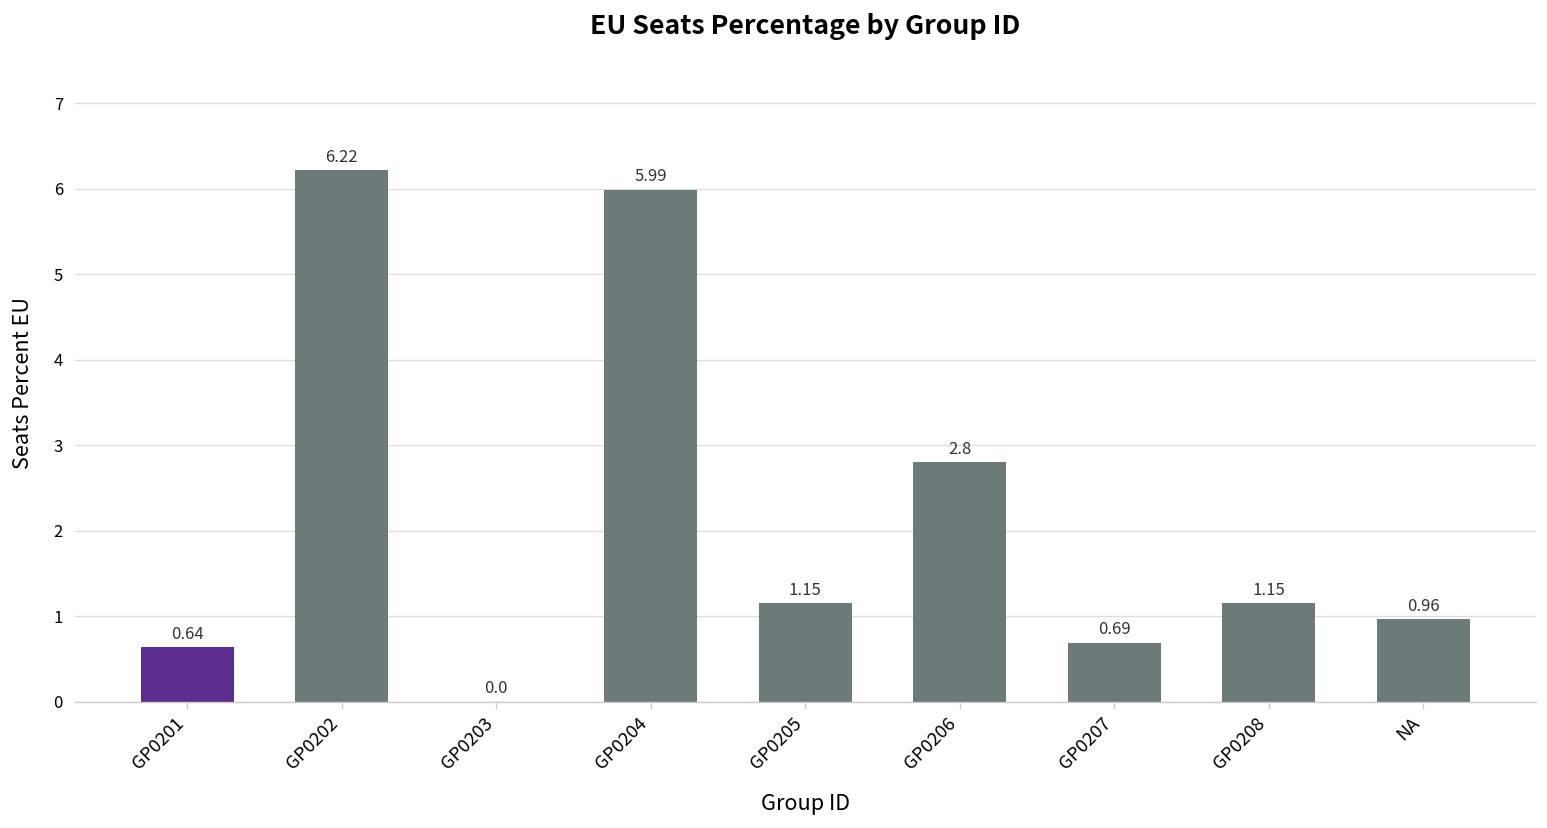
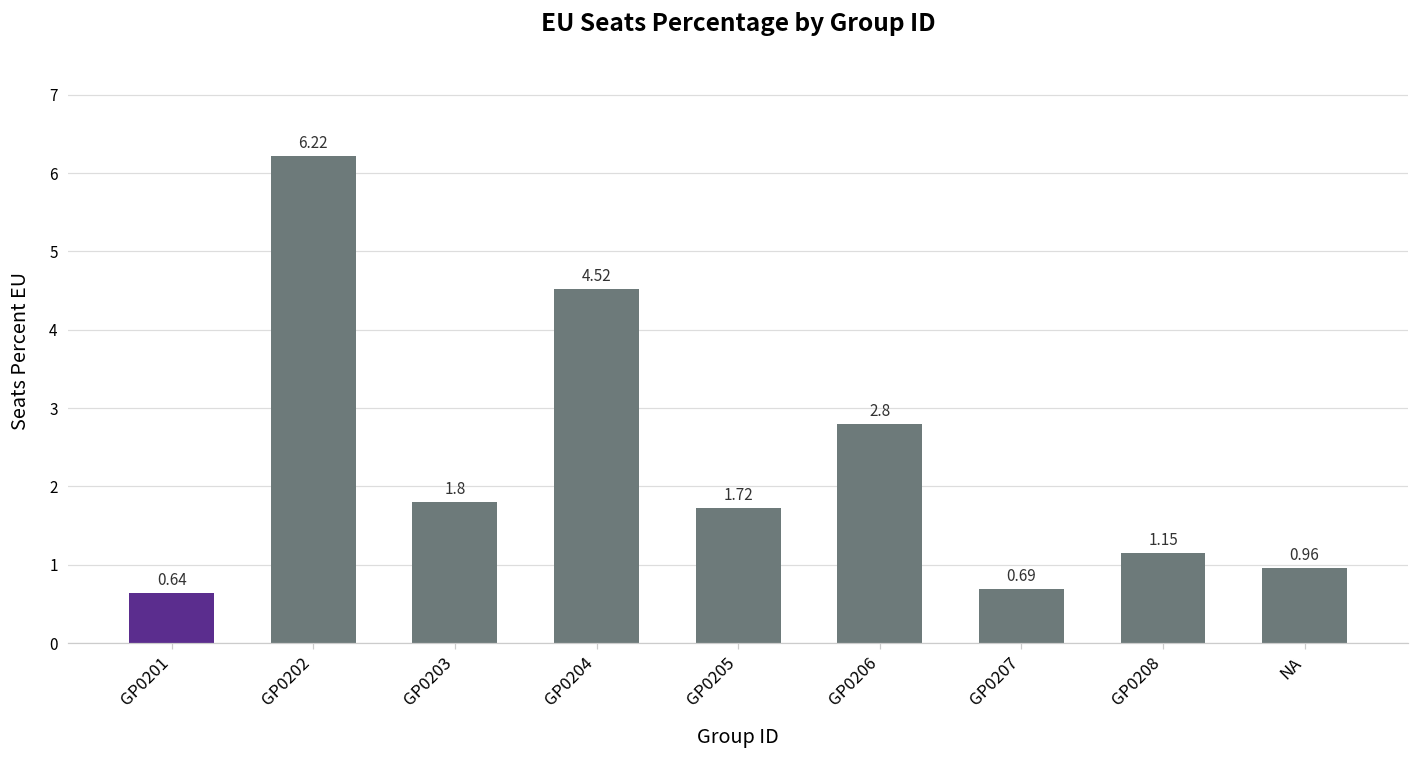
  {
    "GP0201": 0.64,
    "GP0202": 6.22,
-   "GP0203": 0.0,
-   "GP0204": 5.99,
-   "GP0205": 1.15,
+   "GP0203": 1.8,
+   "GP0204": 4.52,
+   "GP0205": 1.72,
    "GP0206": 2.8,
    "GP0207": 0.69,
    "GP0208": 1.15,
    "NA": 0.96
  }
